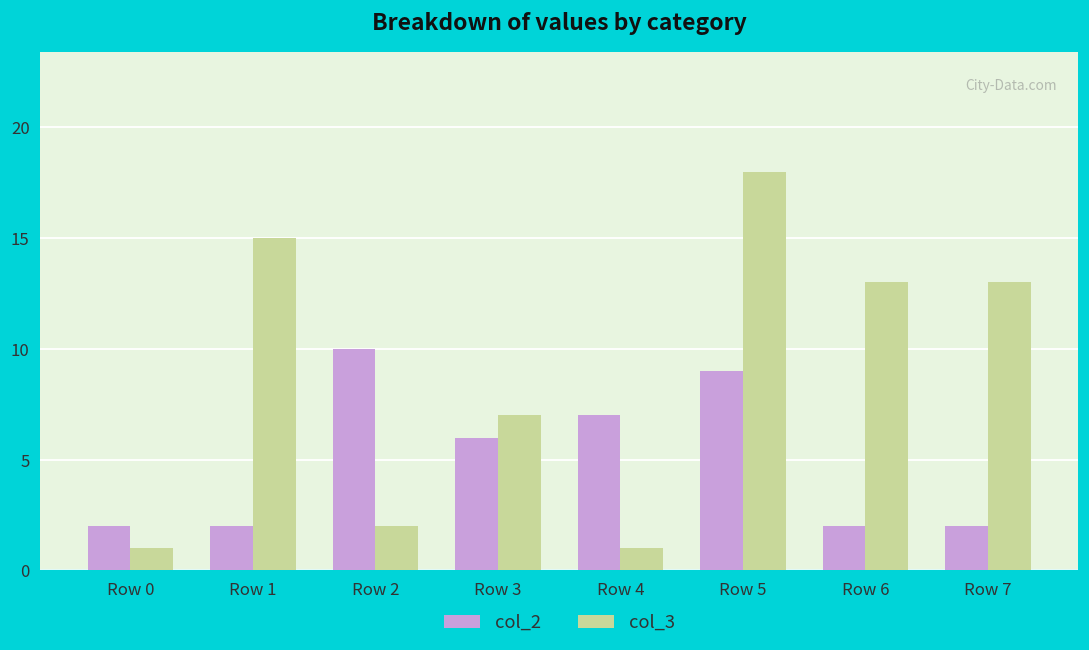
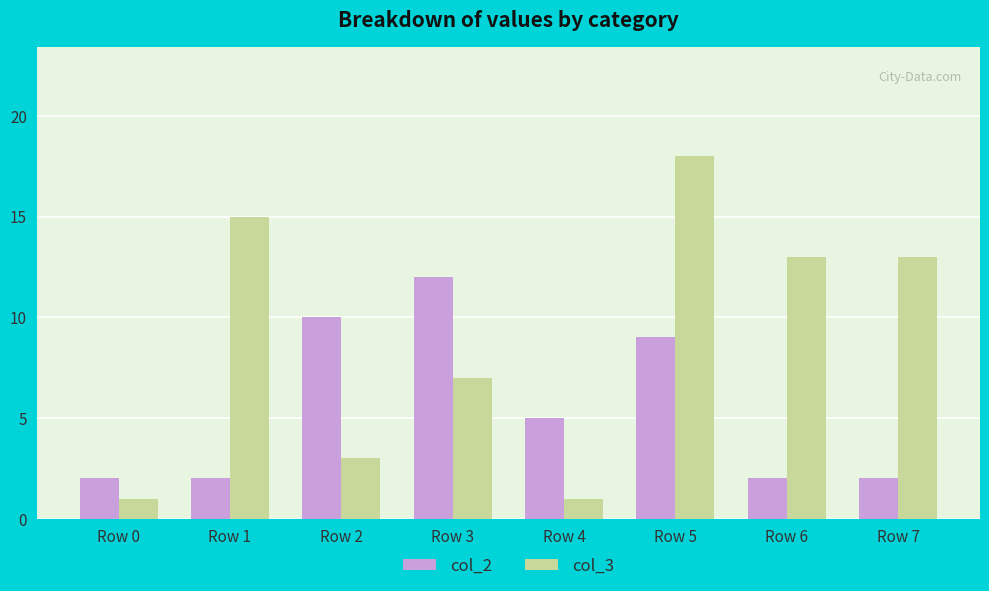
  {
    "col_2": {
      "Row 0": 2,
      "Row 1": 2,
      "Row 2": 10,
-     "Row 3": 6,
-     "Row 4": 7,
+     "Row 3": 12,
+     "Row 4": 5,
      "Row 5": 9,
      "Row 6": 2,
      "Row 7": 2
    },
    "col_3": {
      "Row 0": 1,
      "Row 1": 15,
-     "Row 2": 2,
+     "Row 2": 3,
      "Row 3": 7,
      "Row 4": 1,
      "Row 5": 18,
      "Row 6": 13,
      "Row 7": 13
    }
  }
